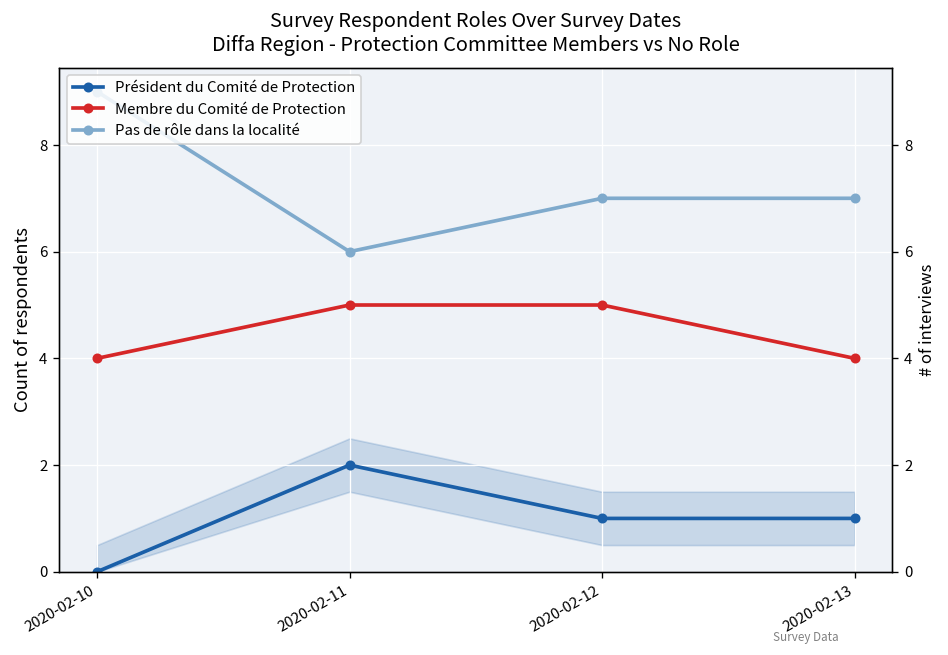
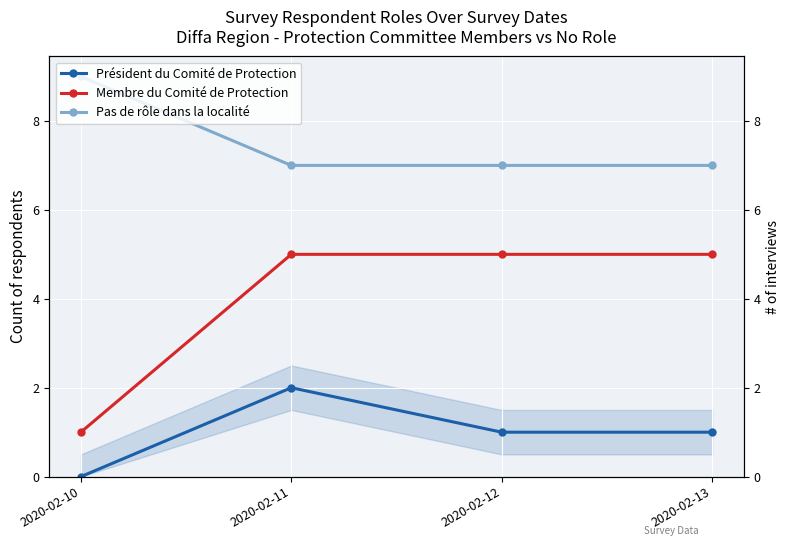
  {
    "Membre du Comité de Protection": {
-     "2020-02-10": 4,
+     "2020-02-10": 1,
      "2020-02-11": 5,
      "2020-02-12": 5,
-     "2020-02-13": 4
+     "2020-02-13": 5
    },
    "Pas de rôle dans la localité": {
-     "2020-02-11": 6,
+     "2020-02-11": 7,
      "2020-02-12": 7,
      "2020-02-13": 7
    }
  }
